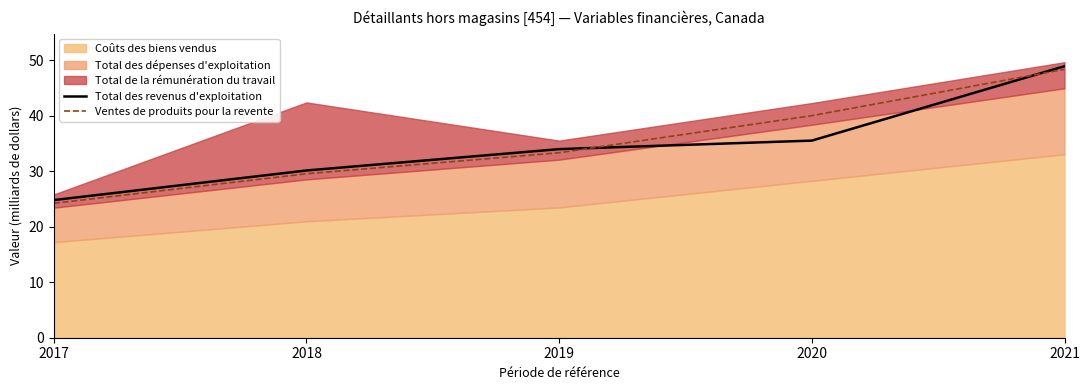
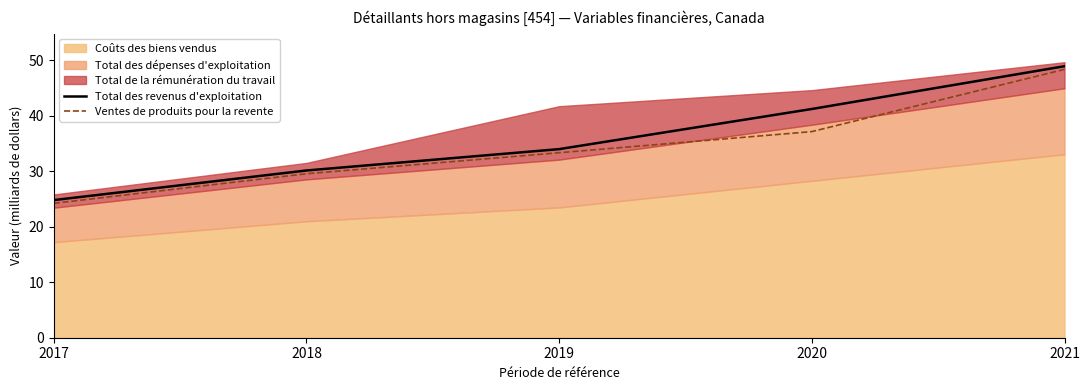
  {
    "Total des revenus d'exploitation": {
      "2017": 25,
      "2018": 30,
      "2019": 34,
-     "2020": 36,
+     "2020": 41,
      "2021": 49
    },
    "Ventes de produits pour la revente": {
      "2017": 24,
      "2018": 30,
      "2019": 33,
-     "2020": 40,
+     "2020": 37,
      "2021": 48
    },
    "Total de la rémunération du travail": {
      "2017": 2,
-     "2018": 14,
-     "2019": 3,
-     "2020": 4,
+     "2018": 3,
+     "2019": 10,
+     "2020": 6,
      "2021": 5
    }
  }
